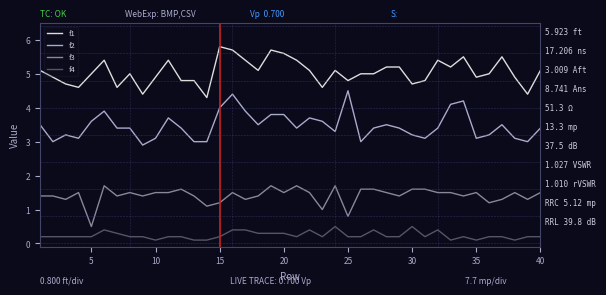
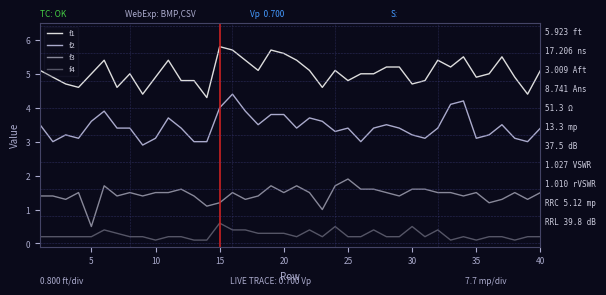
  {
    "f1": {
      "5": 5.0,
      "10": 4.9,
      "15": 5.8,
      "20": 5.6,
      "25": 4.8,
      "30": 4.7,
      "35": 4.9
    },
    "f2": {
      "5": 3.6,
      "10": 3.1,
      "15": 4.0,
      "20": 3.8,
-     "25": 4.5,
+     "25": 3.4,
      "30": 3.2,
      "35": 3.1
    },
    "f3": {
      "5": 0.5,
      "10": 1.5,
      "15": 1.2,
      "20": 1.5,
-     "25": 0.8,
+     "25": 1.9,
      "30": 1.6,
      "35": 1.5
    },
    "f4": {
      "5": 0.2,
      "10": 0.1,
-     "15": 0.2,
+     "15": 0.6,
      "20": 0.3,
      "25": 0.2,
      "30": 0.5,
      "35": 0.1
    }
  }
